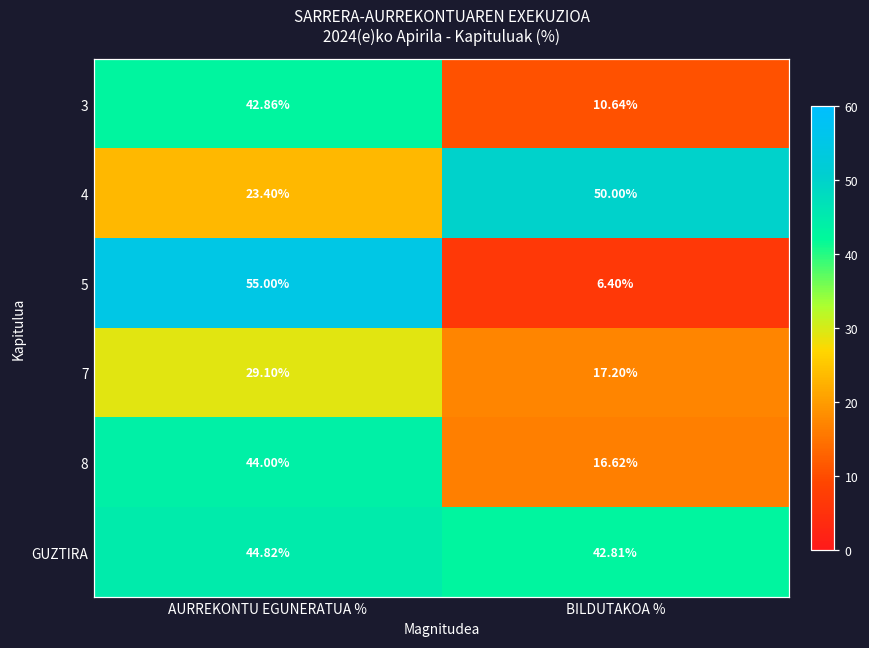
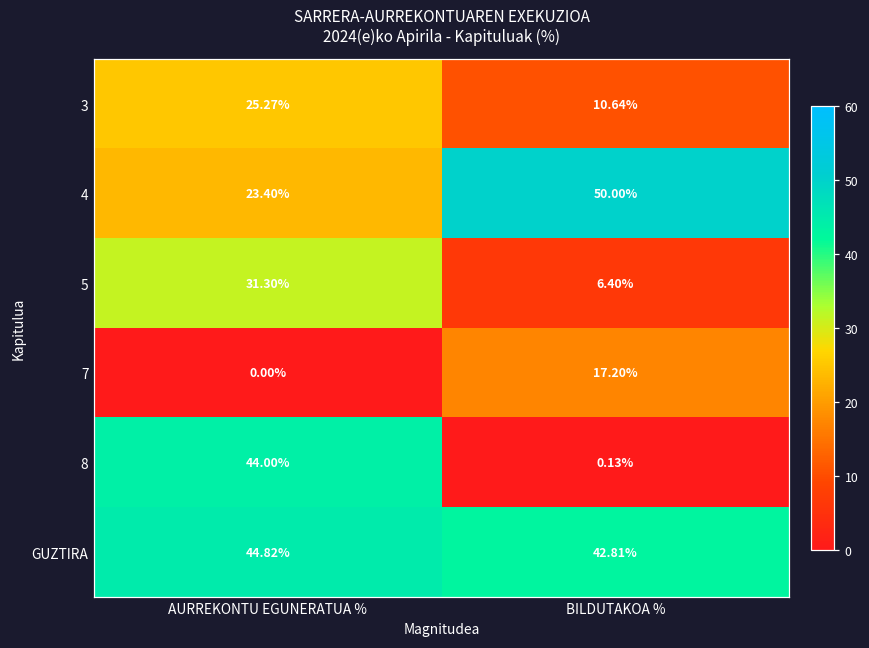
  {
    "3": {
-     "AURREKONTU EGUNERATUA %": "42.86%",
+     "AURREKONTU EGUNERATUA %": "25.27%",
      "BILDUTAKOA %": "10.64%"
    },
    "4": {
      "AURREKONTU EGUNERATUA %": "23.40%",
      "BILDUTAKOA %": "50.00%"
    },
    "5": {
-     "AURREKONTU EGUNERATUA %": "55.00%",
+     "AURREKONTU EGUNERATUA %": "31.30%",
      "BILDUTAKOA %": "6.40%"
    },
    "7": {
-     "AURREKONTU EGUNERATUA %": "29.10%",
+     "AURREKONTU EGUNERATUA %": "0.00%",
      "BILDUTAKOA %": "17.20%"
    },
    "8": {
      "AURREKONTU EGUNERATUA %": "44.00%",
-     "BILDUTAKOA %": "16.62%"
+     "BILDUTAKOA %": "0.13%"
    },
    "GUZTIRA": {
      "AURREKONTU EGUNERATUA %": "44.82%",
      "BILDUTAKOA %": "42.81%"
    }
  }
